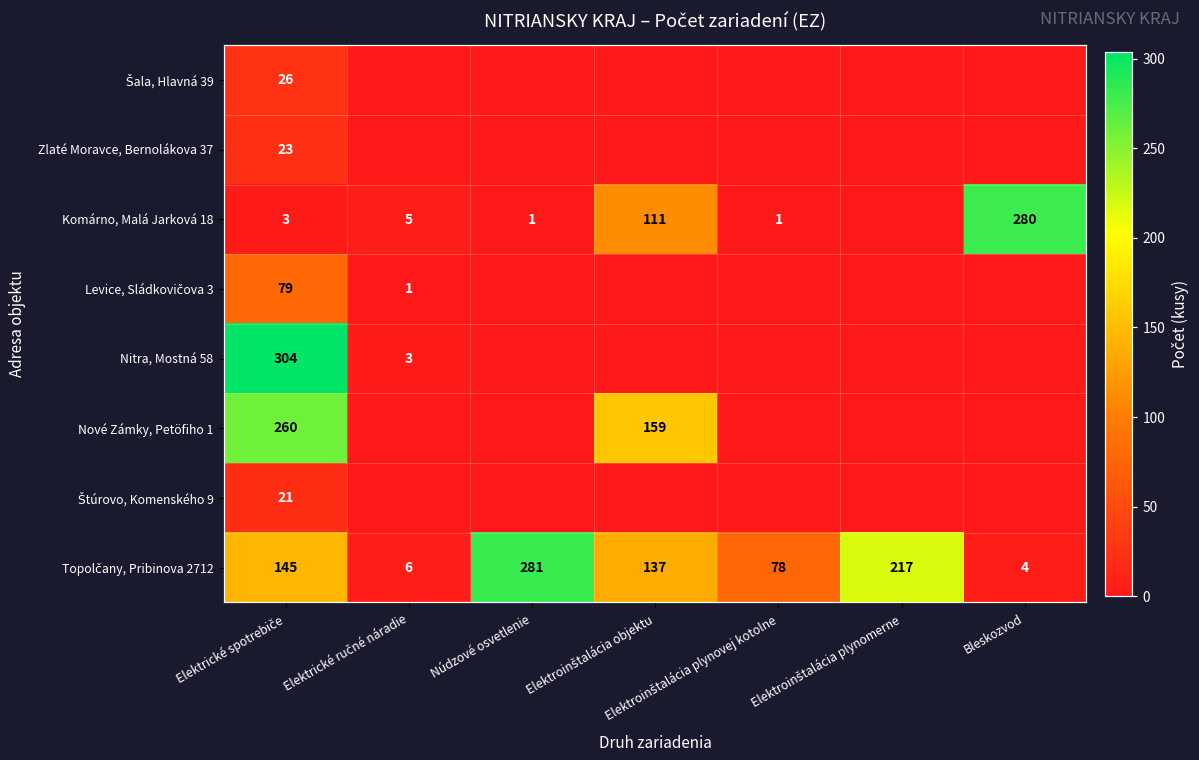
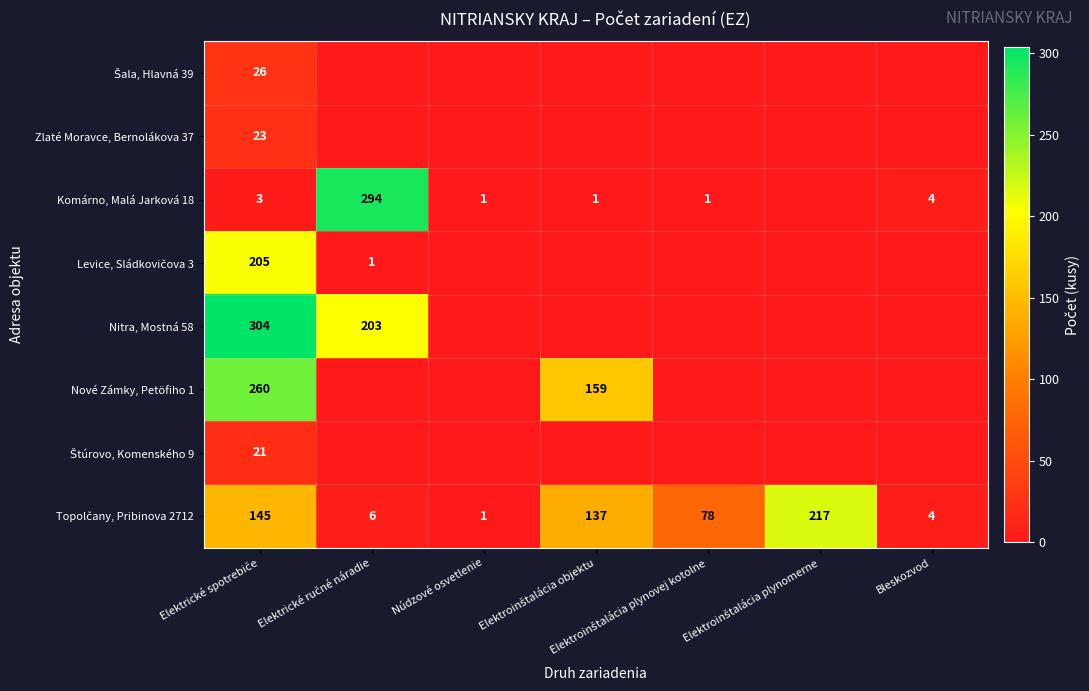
  {
    "Šala, Hlavná 39": {
      "Elektrické spotrebiče": 26
    },
    "Zlaté Moravce, Bernolákova 37": {
      "Elektrické spotrebiče": 23
    },
    "Komárno, Malá Jarková 18": {
      "Elektrické spotrebiče": 3,
-     "Elektrické ručné náradie": 5,
+     "Elektrické ručné náradie": 294,
      "Núdzové osvetlenie": 1,
-     "Elektroinštalácia objektu": 111,
+     "Elektroinštalácia objektu": 1,
      "Elektroinštalácia plynovej kotolne": 1,
-     "Bleskozvod": 280
+     "Bleskozvod": 4
    },
    "Levice, Sládkovičova 3": {
-     "Elektrické spotrebiče": 79,
+     "Elektrické spotrebiče": 205,
      "Elektrické ručné náradie": 1
    },
    "Nitra, Mostná 58": {
      "Elektrické spotrebiče": 304,
-     "Elektrické ručné náradie": 3
+     "Elektrické ručné náradie": 203
    },
    "Nové Zámky, Petöfiho 1": {
      "Elektrické spotrebiče": 260,
      "Elektroinštalácia objektu": 159
    },
    "Štúrovo, Komenského 9": {
      "Elektrické spotrebiče": 21
    },
    "Topolčany, Pribinova 2712": {
      "Elektrické spotrebiče": 145,
      "Elektrické ručné náradie": 6,
-     "Núdzové osvetlenie": 281,
+     "Núdzové osvetlenie": 1,
      "Elektroinštalácia objektu": 137,
      "Elektroinštalácia plynovej kotolne": 78,
      "Elektroinštalácia plynomerne": 217,
      "Bleskozvod": 4
    }
  }
